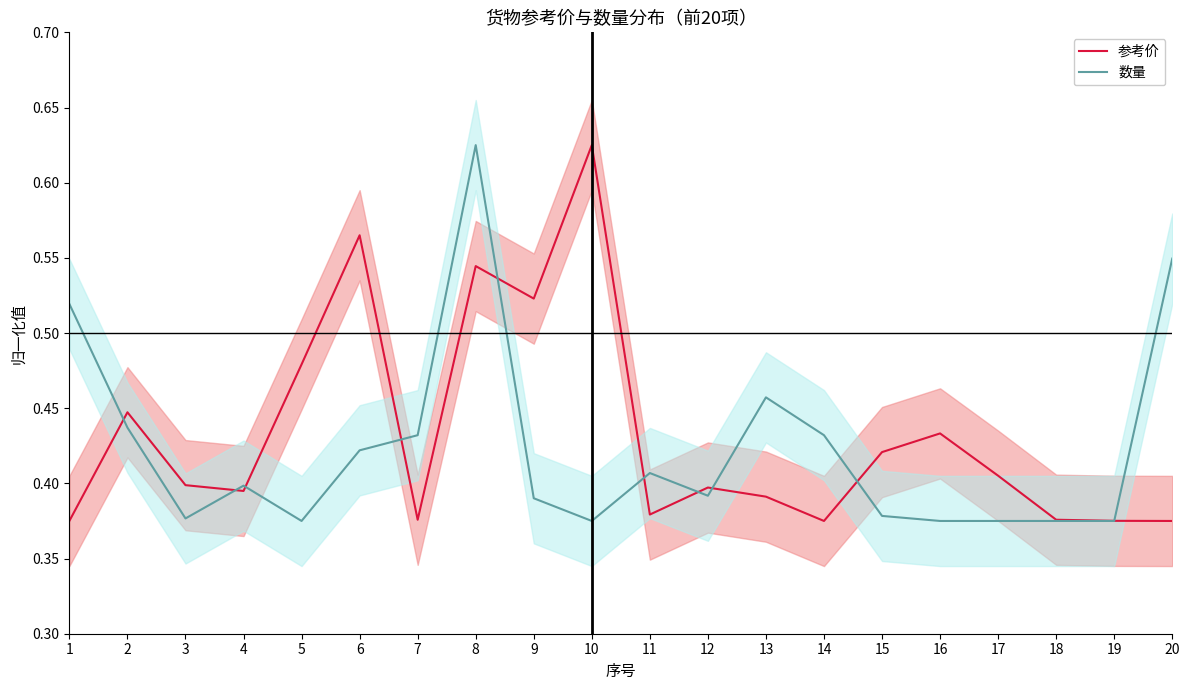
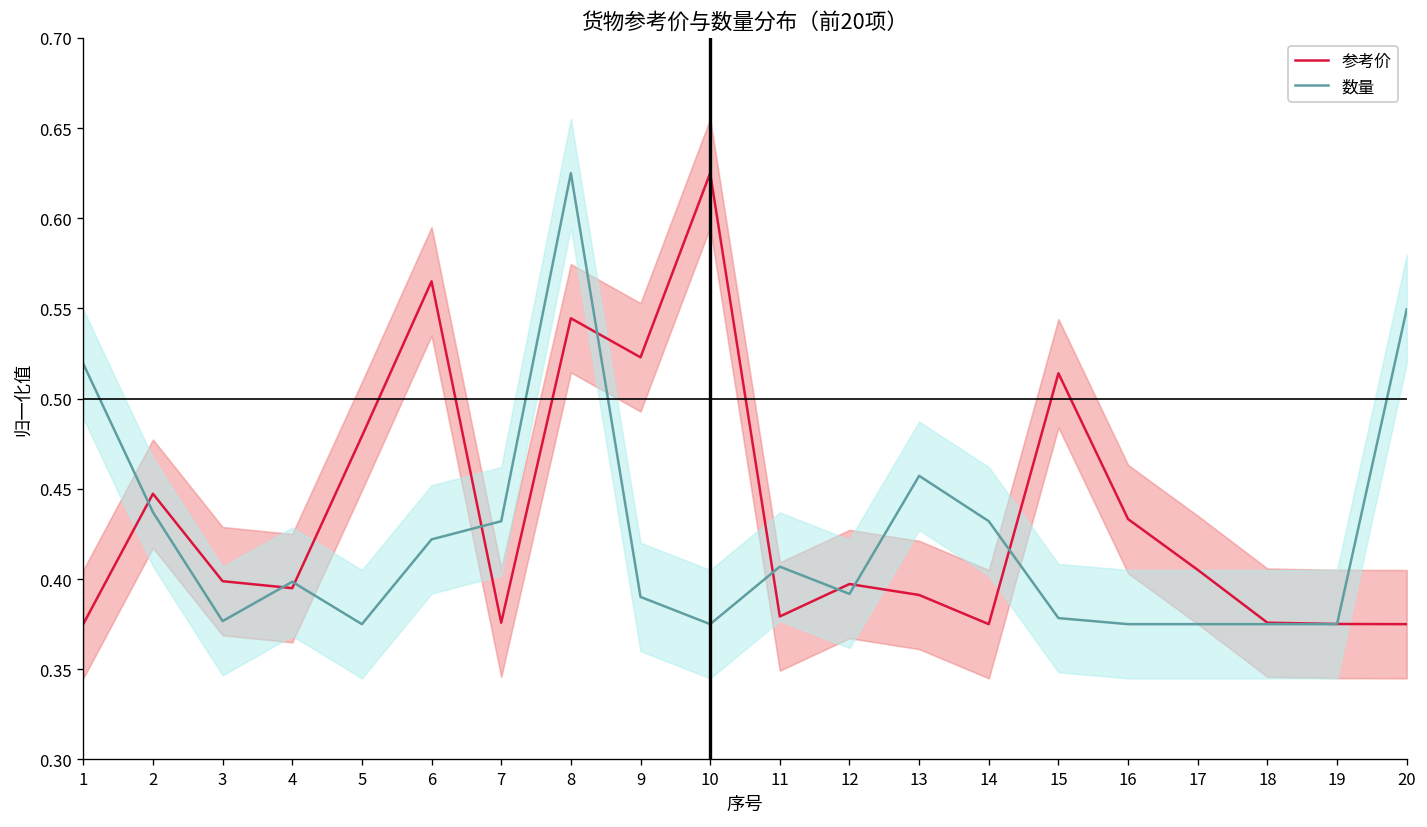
  {
    "参考价": {
      "1": 0.375,
      "2": 0.447,
      "3": 0.399,
      "4": 0.395,
      "5": 0.479,
      "6": 0.565,
      "7": 0.376,
      "8": 0.545,
      "9": 0.523,
      "10": 0.625,
      "11": 0.379,
      "12": 0.397,
      "13": 0.391,
      "14": 0.375,
-     "15": 0.421,
+     "15": 0.514,
      "16": 0.433,
      "20": 0.375
    },
    "数量": {
      "1": 0.519,
      "2": 0.437,
      "3": 0.377,
      "4": 0.398,
      "5": 0.375,
      "6": 0.422,
      "7": 0.432,
      "8": 0.625,
      "9": 0.390,
      "10": 0.375,
      "11": 0.407,
      "12": 0.392,
      "13": 0.457,
      "14": 0.432,
      "15": 0.378,
      "16": 0.375,
      "17": 0.375,
      "20": 0.549
    }
  }
